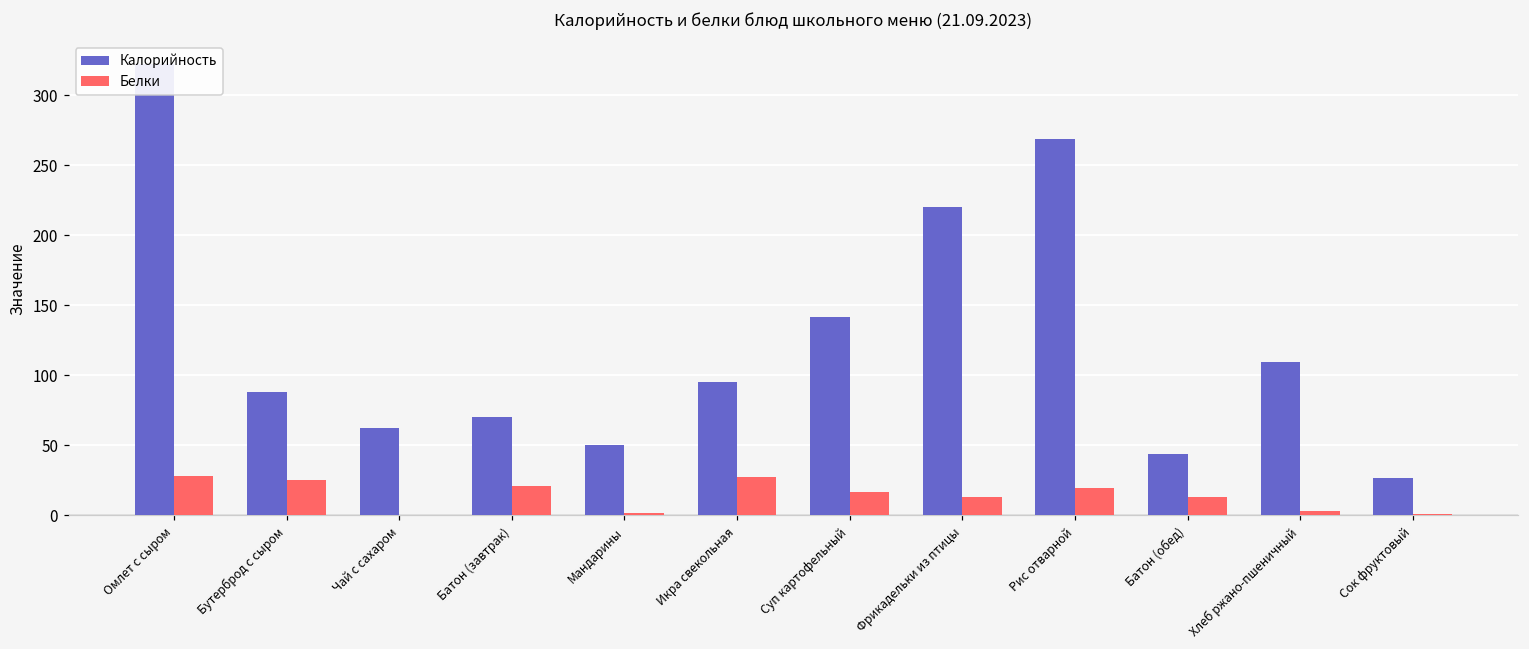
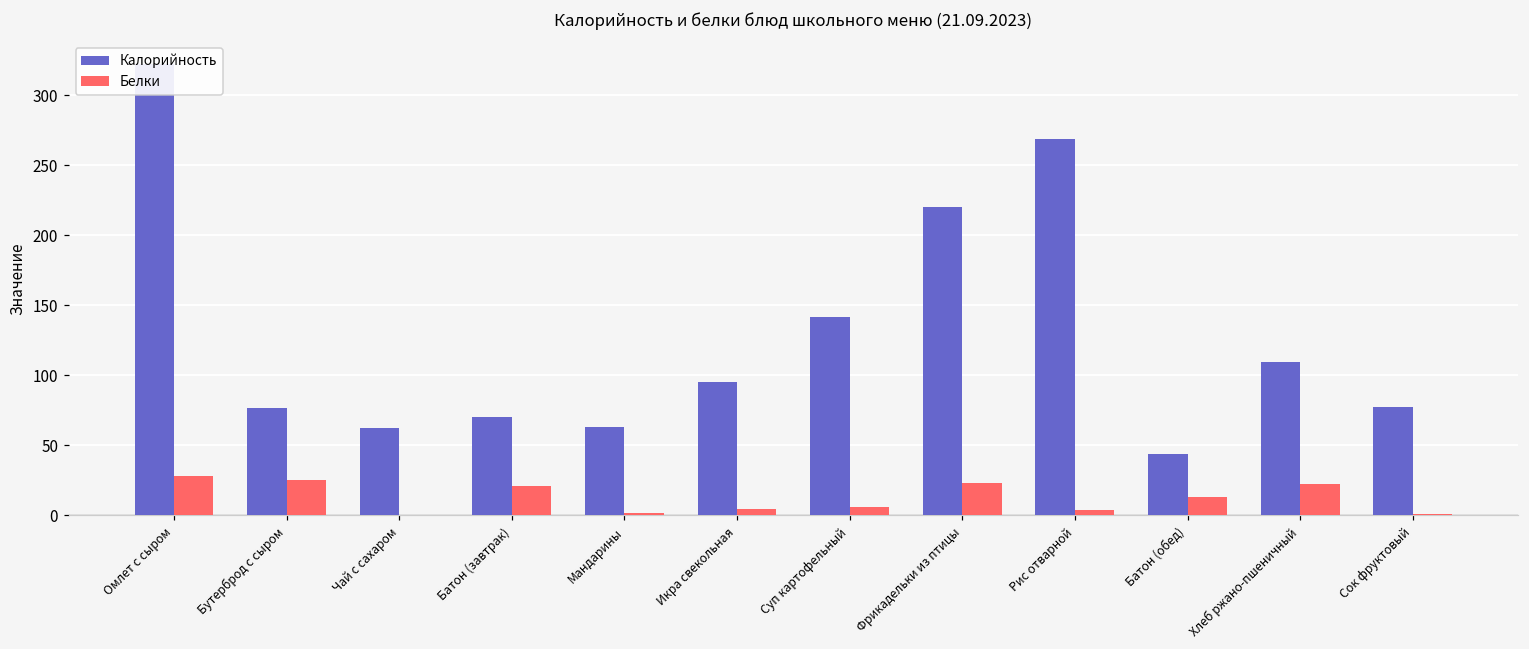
  {
    "Калорийность": {
-     "Бутерброд с сыром": 88,
+     "Бутерброд с сыром": 77,
      "Чай с сахаром": 63,
      "Батон (завтрак)": 70,
-     "Мандарины": 50,
+     "Мандарины": 63,
      "Икра свекольная": 95,
      "Суп картофельный": 142,
      "Фрикадельки из птицы": 220,
      "Рис отварной": 269,
      "Батон (обед)": 44,
      "Хлеб ржано-пшеничный": 110,
-     "Сок фруктовый": 27
+     "Сок фруктовый": 78
    },
    "Белки": {
      "Омлет с сыром": 29,
      "Бутерброд с сыром": 25,
      "Батон (завтрак)": 21,
      "Мандарины": 2,
-     "Икра свекольная": 27,
-     "Суп картофельный": 17,
-     "Фрикадельки из птицы": 13,
-     "Рис отварной": 19,
+     "Икра свекольная": 5,
+     "Суп картофельный": 6,
+     "Фрикадельки из птицы": 23,
+     "Рис отварной": 4,
      "Батон (обед)": 13,
-     "Хлеб ржано-пшеничный": 3
+     "Хлеб ржано-пшеничный": 22
    }
  }
